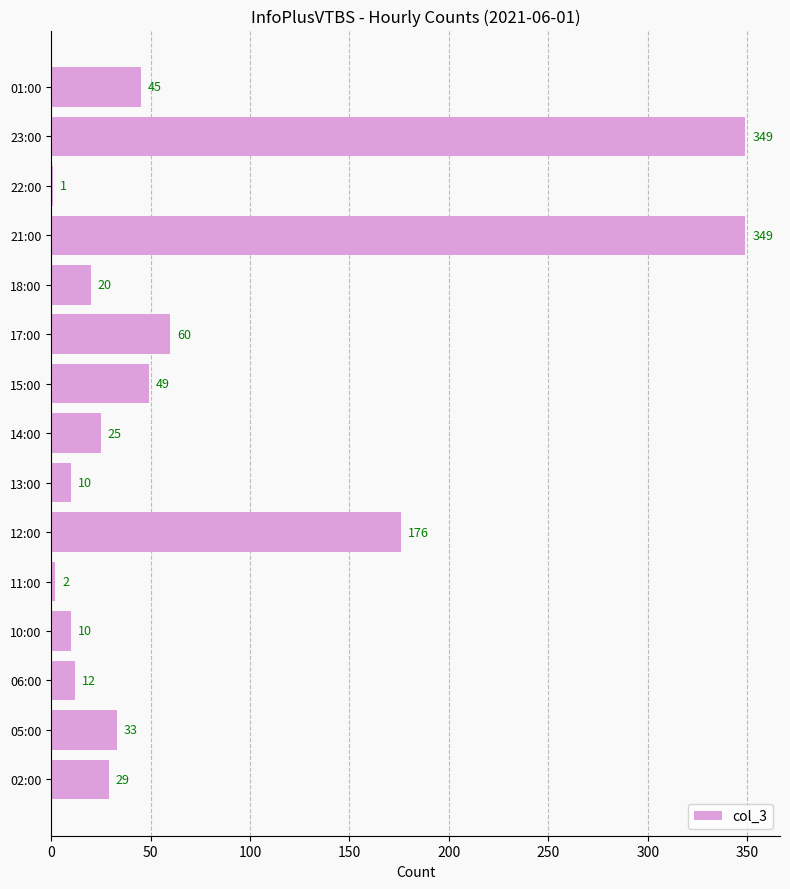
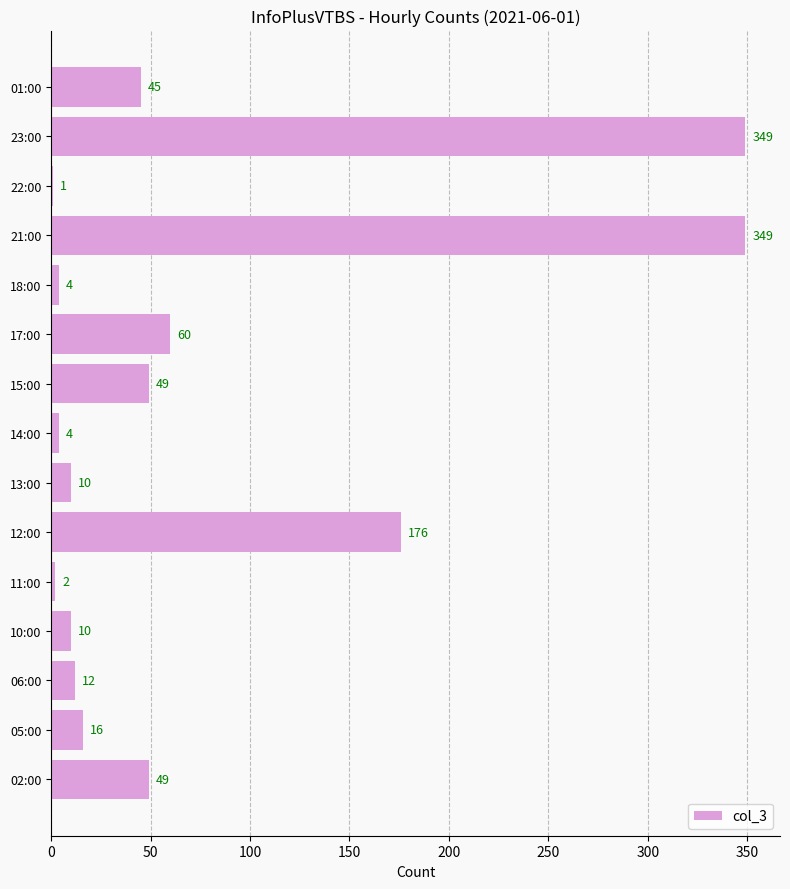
  {
    "01:00": 45,
    "23:00": 349,
    "22:00": 1,
    "21:00": 349,
-   "18:00": 20,
+   "18:00": 4,
    "17:00": 60,
    "15:00": 49,
-   "14:00": 25,
+   "14:00": 4,
    "13:00": 10,
    "12:00": 176,
    "11:00": 2,
    "10:00": 10,
    "06:00": 12,
-   "05:00": 33,
-   "02:00": 29
+   "05:00": 16,
+   "02:00": 49
  }
